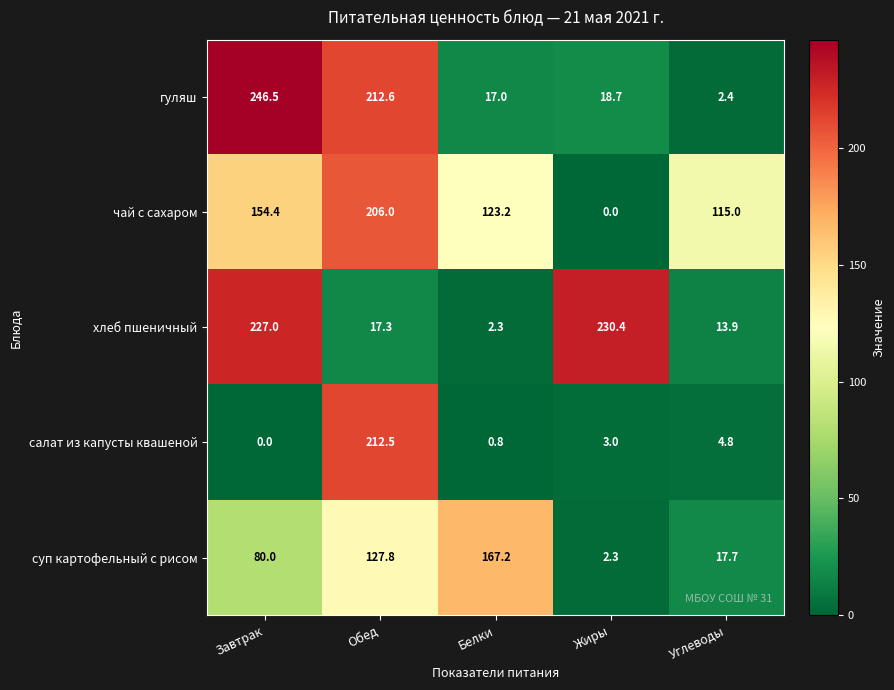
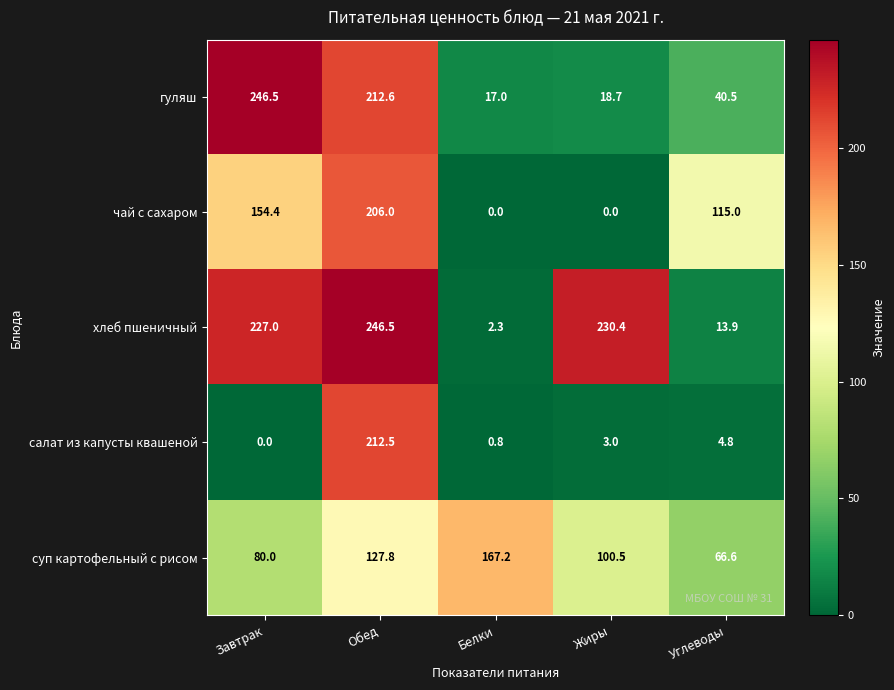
  {
    "гуляш": {
      "Завтрак": 246.5,
      "Обед": 212.6,
      "Белки": 17.0,
      "Жиры": 18.7,
-     "Углеводы": 2.4
+     "Углеводы": 40.5
    },
    "чай с сахаром": {
      "Завтрак": 154.4,
      "Обед": 206.0,
-     "Белки": 123.2,
+     "Белки": 0.0,
      "Жиры": 0.0,
      "Углеводы": 115.0
    },
    "хлеб пшеничный": {
      "Завтрак": 227.0,
-     "Обед": 17.3,
+     "Обед": 246.5,
      "Белки": 2.3,
      "Жиры": 230.4,
      "Углеводы": 13.9
    },
    "салат из капусты квашеной": {
      "Завтрак": 0.0,
      "Обед": 212.5,
      "Белки": 0.8,
      "Жиры": 3.0,
      "Углеводы": 4.8
    },
    "суп картофельный с рисом": {
      "Завтрак": 80.0,
      "Обед": 127.8,
      "Белки": 167.2,
-     "Жиры": 2.3,
-     "Углеводы": 17.7
+     "Жиры": 100.5,
+     "Углеводы": 66.6
    }
  }
